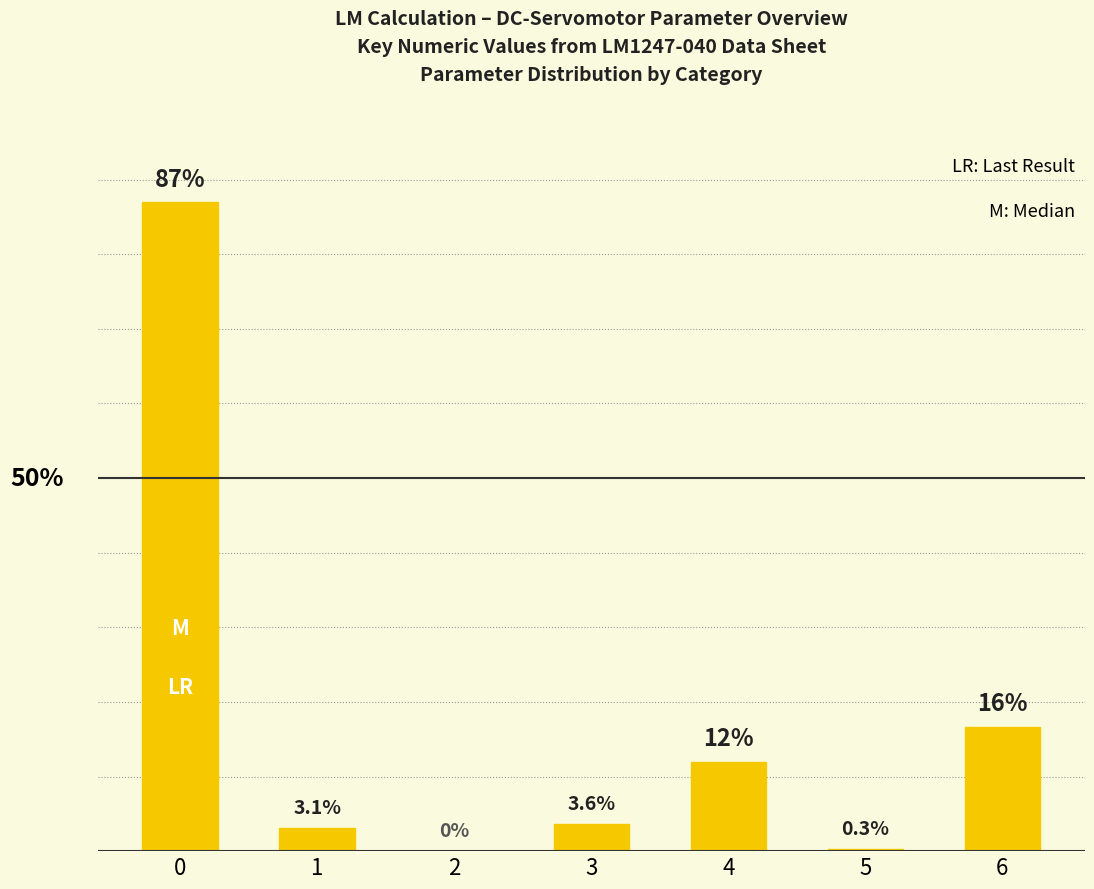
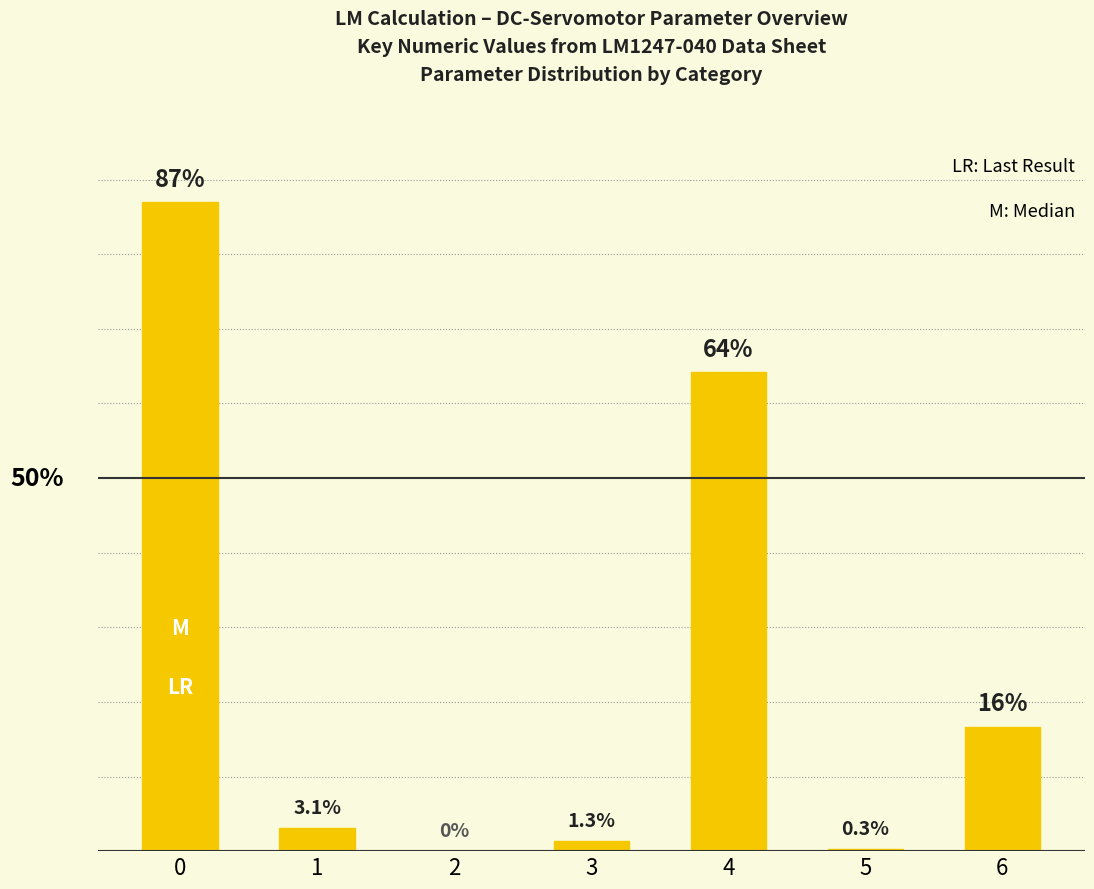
  {
    "0": "87%",
    "1": "3.1%",
    "2": "0%",
-   "3": "3.6%",
-   "4": "12%",
+   "3": "1.3%",
+   "4": "64%",
    "5": "0.3%"
  }
